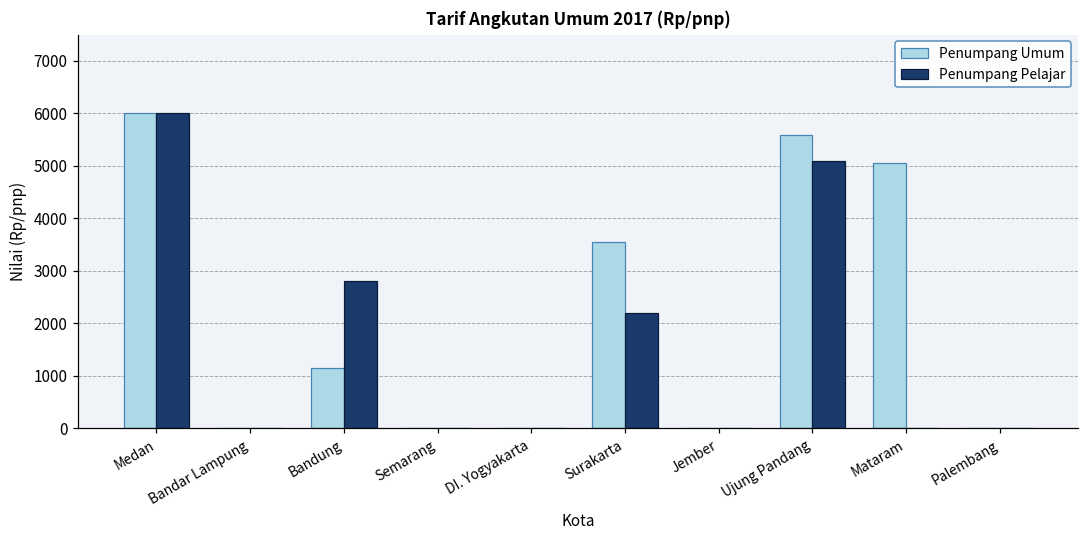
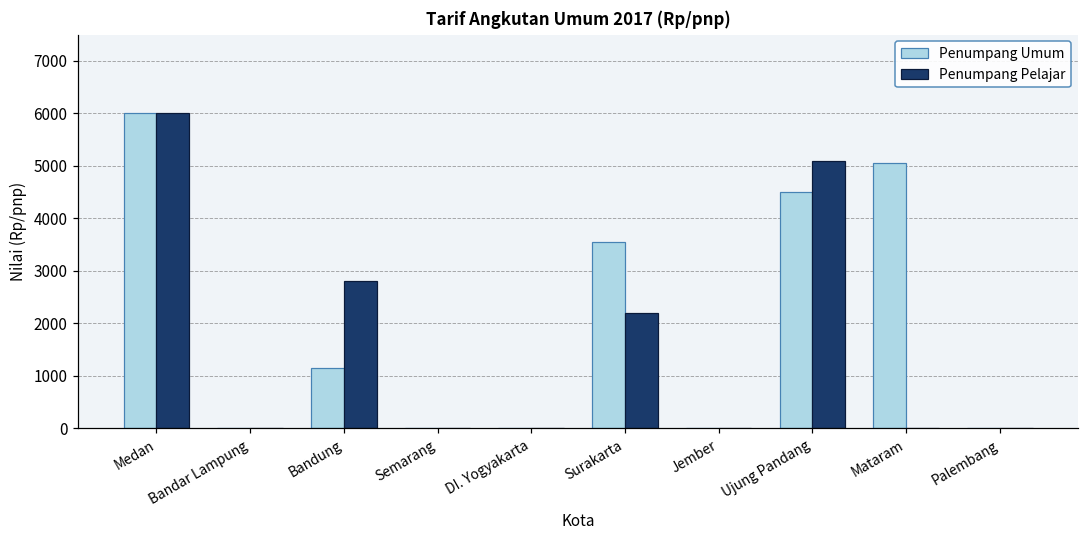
  {
    "Penumpang Umum": {
      "Medan": 6000,
      "Bandar Lampung": 0,
      "Bandung": 1200,
      "Semarang": 0,
      "DI. Yogyakarta": 0,
      "Surakarta": 3600,
      "Jember": 0,
-     "Ujung Pandang": 5600,
+     "Ujung Pandang": 4500,
      "Mataram": 5000,
      "Palembang": 0
    },
    "Penumpang Pelajar": {
      "Medan": 6000,
      "Bandar Lampung": 0,
      "Bandung": 2800,
      "Semarang": 0,
      "DI. Yogyakarta": 0,
      "Surakarta": 2200,
      "Jember": 0,
      "Ujung Pandang": 5100,
      "Mataram": 0,
      "Palembang": 0
    }
  }
